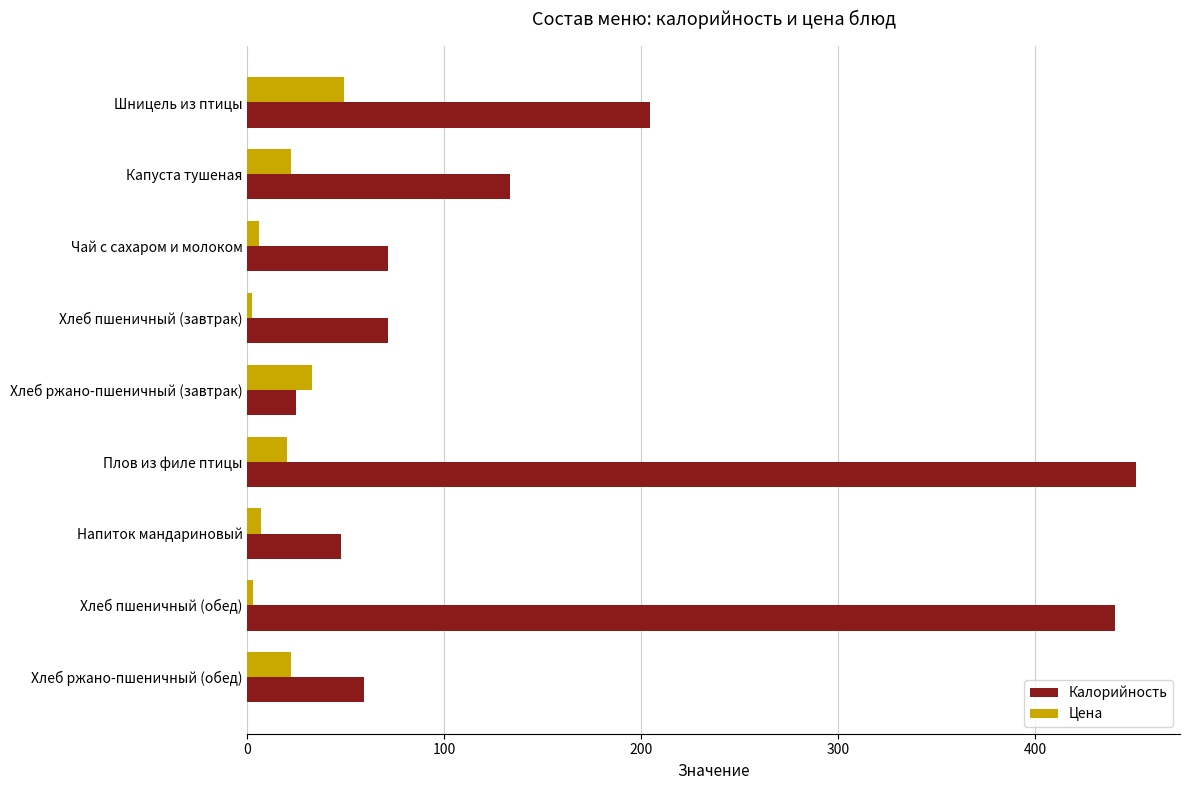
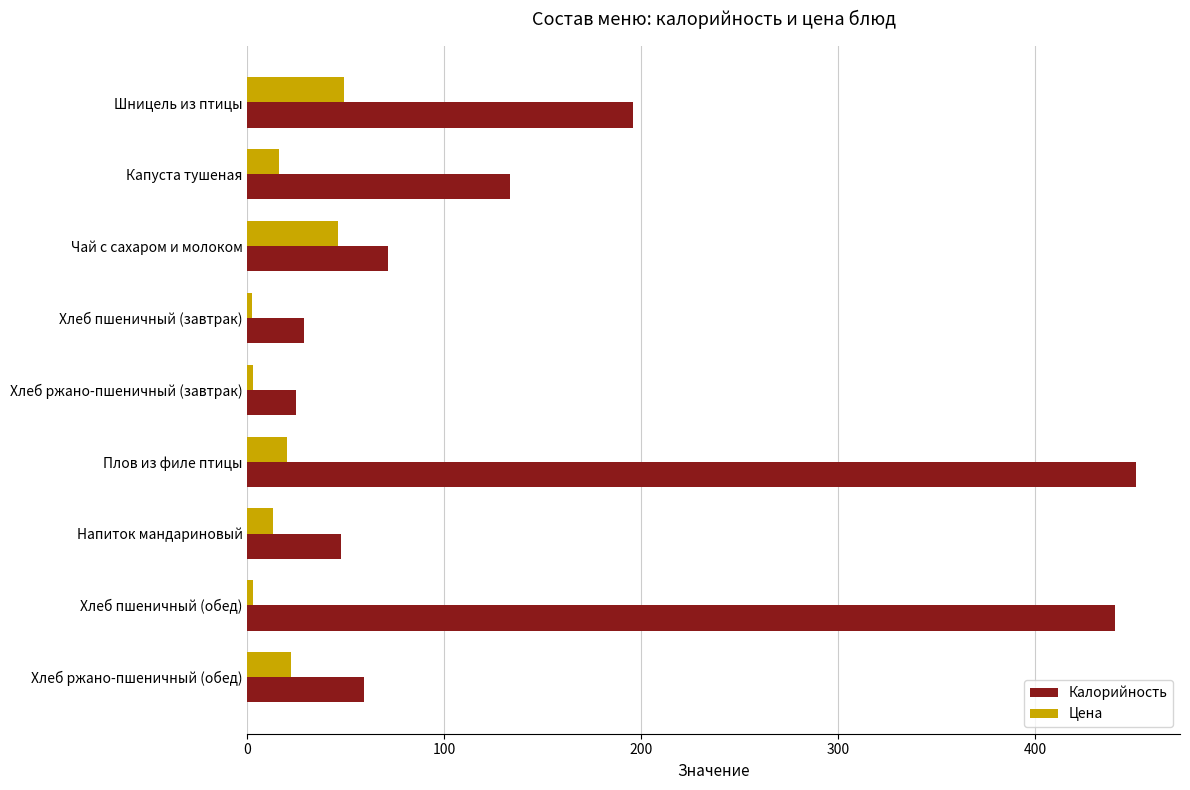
  {
    "Калорийность": {
-     "Шницель из птицы": 205,
+     "Шницель из птицы": 196,
      "Капуста тушеная": 133,
      "Чай с сахаром и молоком": 71,
-     "Хлеб пшеничный (завтрак)": 71,
+     "Хлеб пшеничный (завтрак)": 29,
      "Хлеб ржано-пшеничный (завтрак)": 25,
      "Плов из филе птицы": 451,
      "Напиток мандариновый": 48,
      "Хлеб пшеничный (обед)": 441,
      "Хлеб ржано-пшеничный (обед)": 59
    },
    "Цена": {
      "Шницель из птицы": 49,
-     "Капуста тушеная": 22,
-     "Чай с сахаром и молоком": 6,
+     "Капуста тушеная": 16,
+     "Чай с сахаром и молоком": 46,
      "Хлеб пшеничный (завтрак)": 2,
-     "Хлеб ржано-пшеничный (завтрак)": 33,
+     "Хлеб ржано-пшеничный (завтрак)": 3,
      "Плов из филе птицы": 20,
-     "Напиток мандариновый": 7,
+     "Напиток мандариновый": 13,
      "Хлеб пшеничный (обед)": 3,
      "Хлеб ржано-пшеничный (обед)": 22
    }
  }
